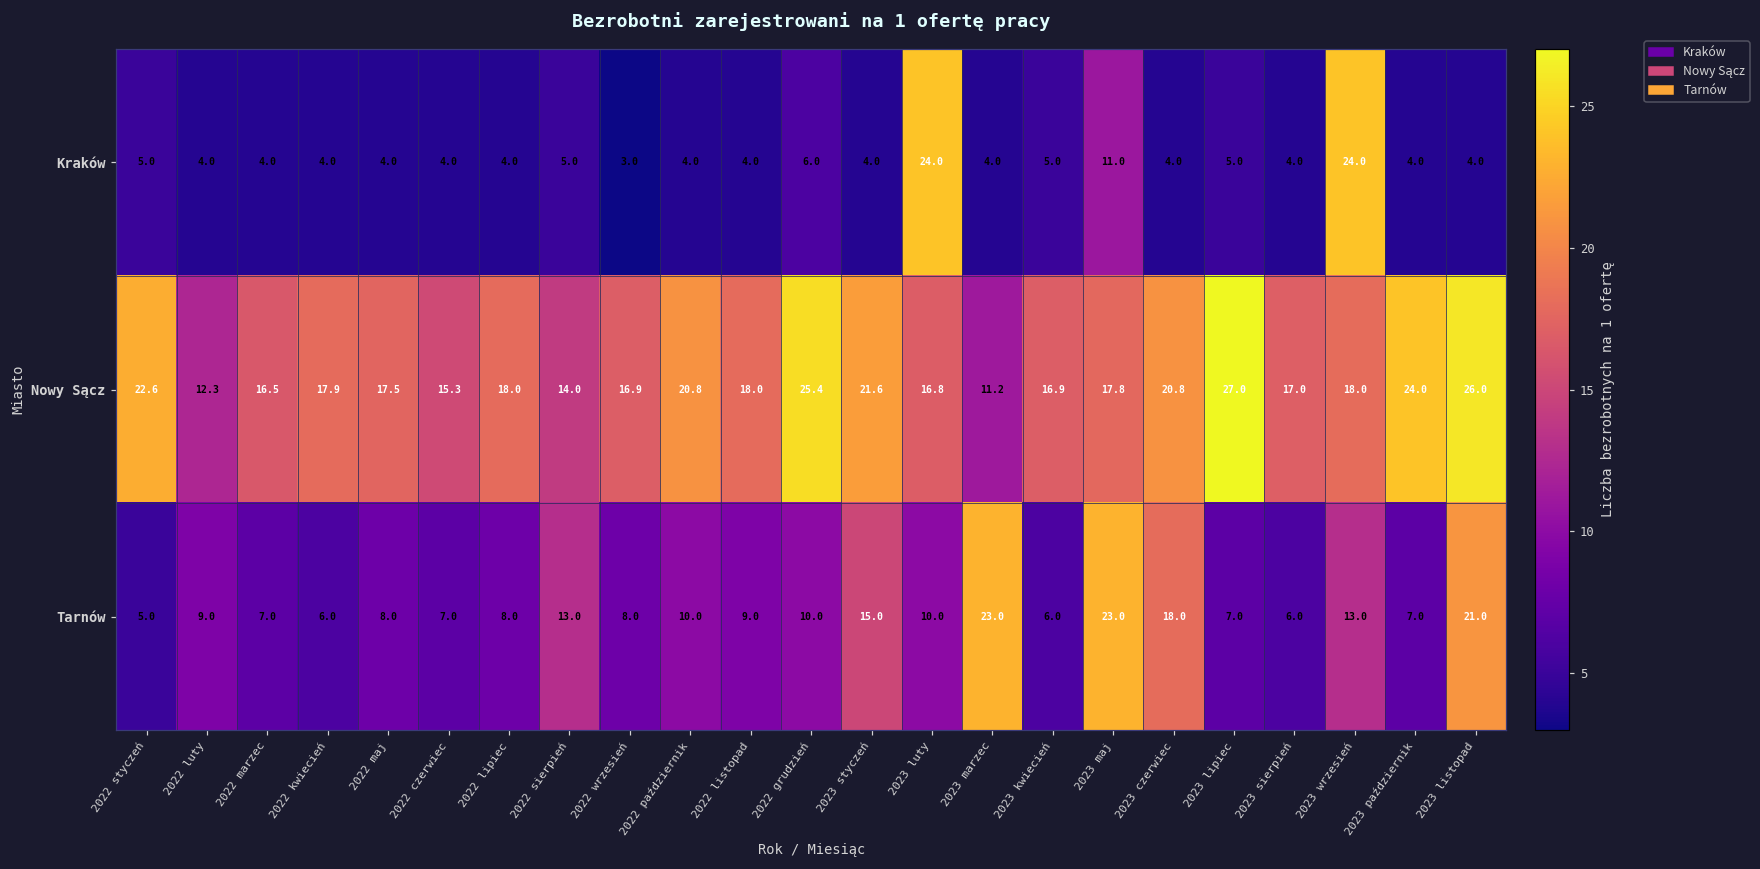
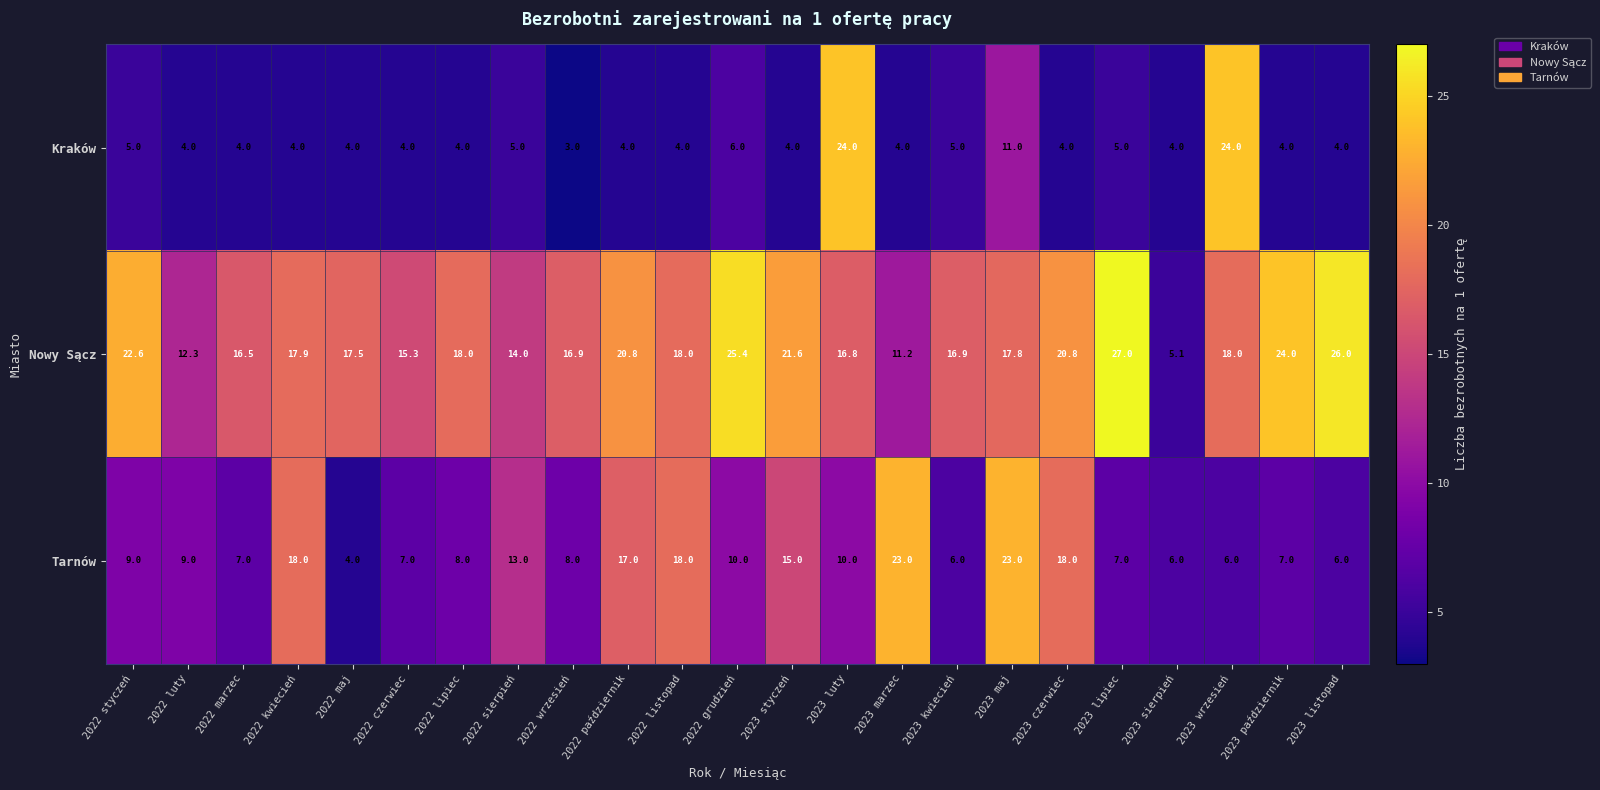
  {
    "Kraków": {
      "2022 styczeń": 5.0,
      "2022 luty": 4.0,
      "2022 marzec": 4.0,
      "2022 kwiecień": 4.0,
      "2022 maj": 4.0,
      "2022 czerwiec": 4.0,
      "2022 lipiec": 4.0,
      "2022 sierpień": 5.0,
      "2022 wrzesień": 3.0,
      "2022 październik": 4.0,
      "2022 listopad": 4.0,
      "2022 grudzień": 6.0,
      "2023 styczeń": 4.0,
      "2023 luty": 24.0,
      "2023 marzec": 4.0,
      "2023 kwiecień": 5.0,
      "2023 maj": 11.0,
      "2023 czerwiec": 4.0,
      "2023 lipiec": 5.0,
      "2023 sierpień": 4.0,
      "2023 wrzesień": 24.0,
      "2023 październik": 4.0,
      "2023 listopad": 4.0
    },
    "Nowy Sącz": {
      "2022 styczeń": 22.6,
      "2022 luty": 12.3,
      "2022 marzec": 16.5,
      "2022 kwiecień": 17.9,
      "2022 maj": 17.5,
      "2022 czerwiec": 15.3,
      "2022 lipiec": 18.0,
      "2022 sierpień": 14.0,
      "2022 wrzesień": 16.9,
      "2022 październik": 20.8,
      "2022 listopad": 18.0,
      "2022 grudzień": 25.4,
      "2023 styczeń": 21.6,
      "2023 luty": 16.8,
      "2023 marzec": 11.2,
      "2023 kwiecień": 16.9,
      "2023 maj": 17.8,
      "2023 czerwiec": 20.8,
      "2023 lipiec": 27.0,
-     "2023 sierpień": 17.0,
+     "2023 sierpień": 5.1,
      "2023 wrzesień": 18.0,
      "2023 październik": 24.0,
      "2023 listopad": 26.0
    },
    "Tarnów": {
-     "2022 styczeń": 5.0,
+     "2022 styczeń": 9.0,
      "2022 luty": 9.0,
      "2022 marzec": 7.0,
-     "2022 kwiecień": 6.0,
-     "2022 maj": 8.0,
+     "2022 kwiecień": 18.0,
+     "2022 maj": 4.0,
      "2022 czerwiec": 7.0,
      "2022 lipiec": 8.0,
      "2022 sierpień": 13.0,
      "2022 wrzesień": 8.0,
-     "2022 październik": 10.0,
-     "2022 listopad": 9.0,
+     "2022 październik": 17.0,
+     "2022 listopad": 18.0,
      "2022 grudzień": 10.0,
      "2023 styczeń": 15.0,
      "2023 luty": 10.0,
      "2023 marzec": 23.0,
      "2023 kwiecień": 6.0,
      "2023 maj": 23.0,
      "2023 czerwiec": 18.0,
      "2023 lipiec": 7.0,
      "2023 sierpień": 6.0,
-     "2023 wrzesień": 13.0,
+     "2023 wrzesień": 6.0,
      "2023 październik": 7.0,
-     "2023 listopad": 21.0
+     "2023 listopad": 6.0
    }
  }
